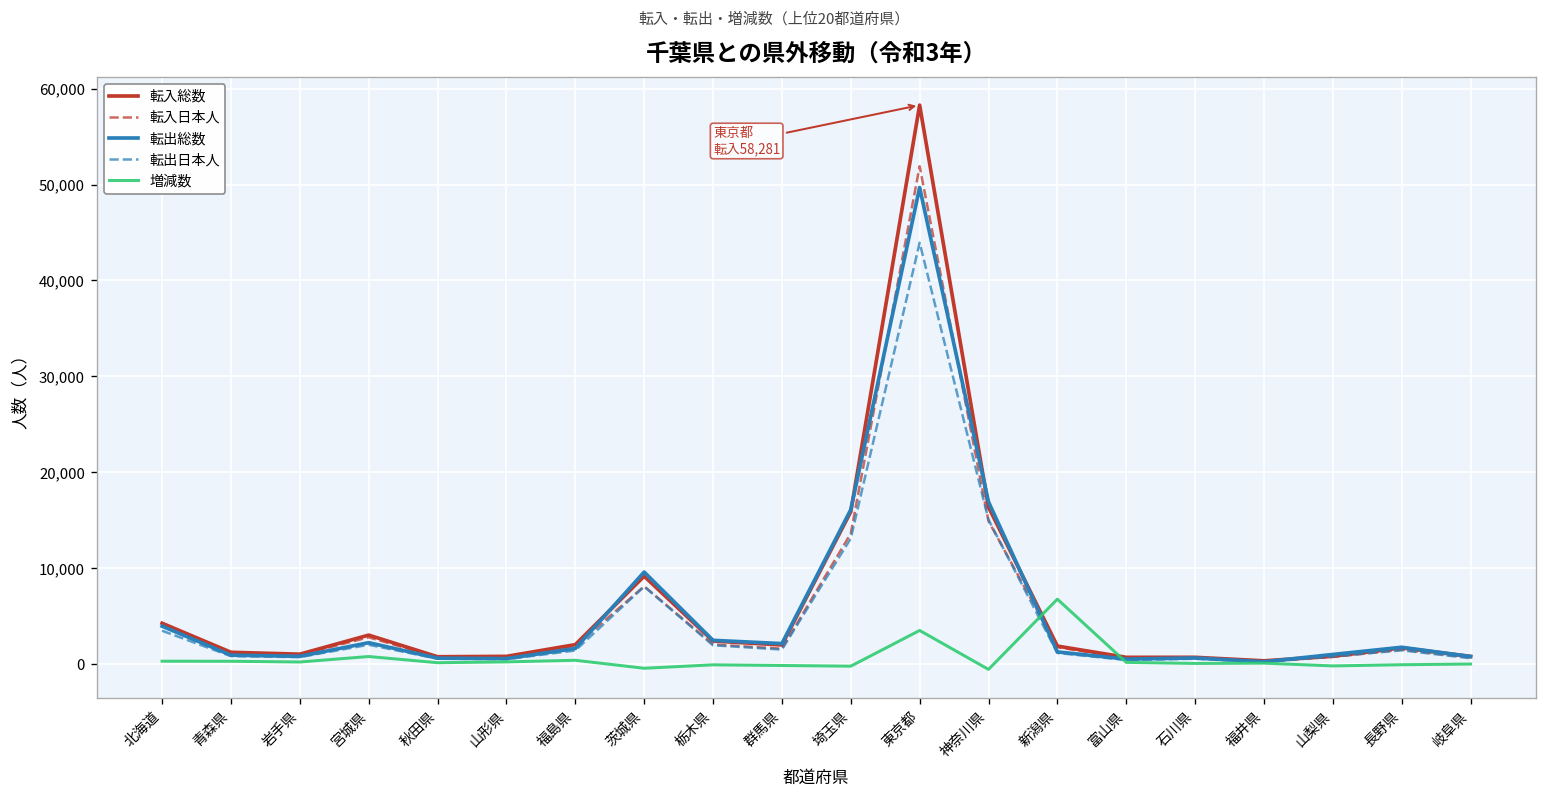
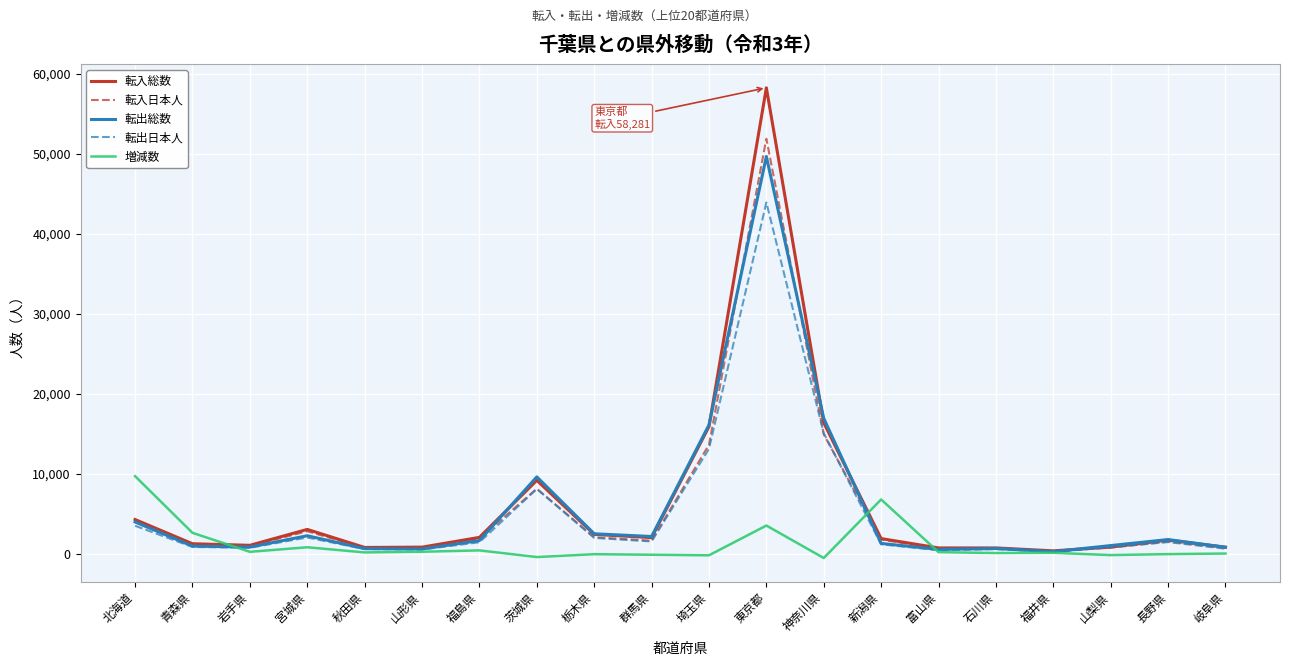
  {
    "増減数": {
-     "北海道": "0",
-     "青森県": "0",
+     "北海道": "10,000",
+     "青森県": "3,000",
      "岩手県": "0",
      "宮城県": "1,000",
      "秋田県": "0",
      "福島県": "0",
      "茨城県": "0",
      "栃木県": "0",
      "群馬県": "0",
      "埼玉県": "0",
      "東京都": "4,000",
      "神奈川県": "-1,000",
      "新潟県": "7,000",
      "石川県": "0",
      "山梨県": "0",
      "長野県": "0",
      "岐阜県": "0"
    }
  }
